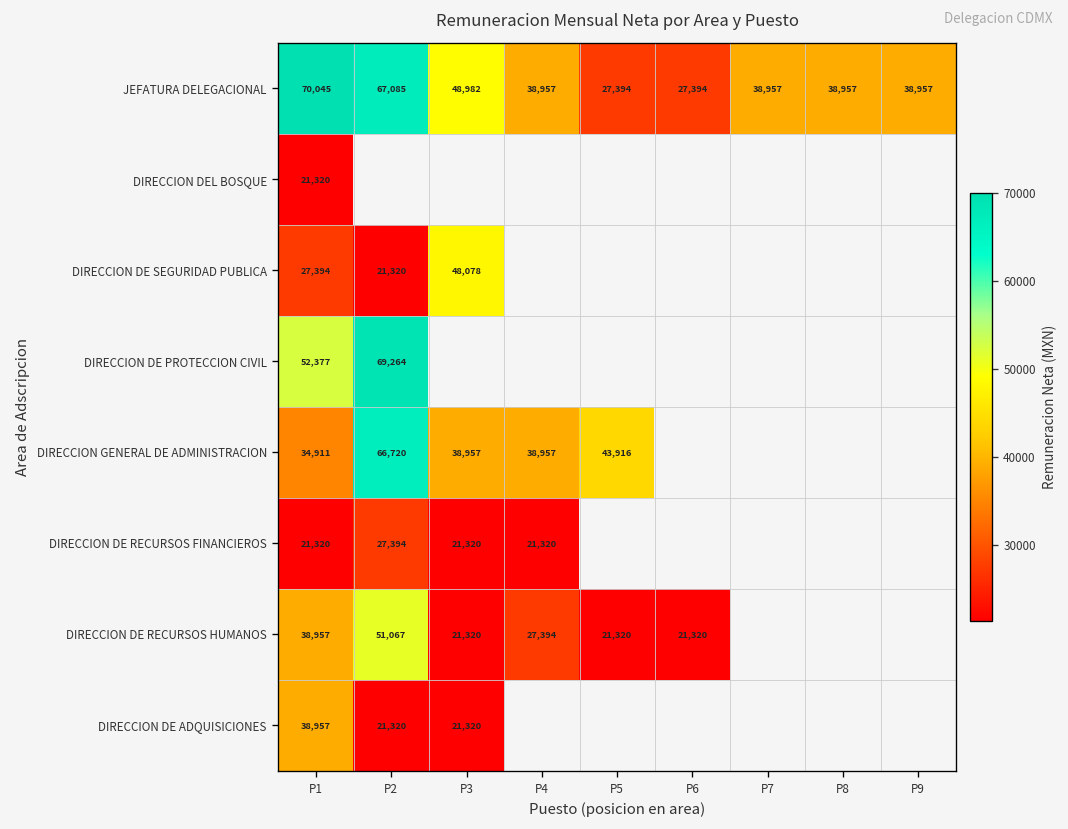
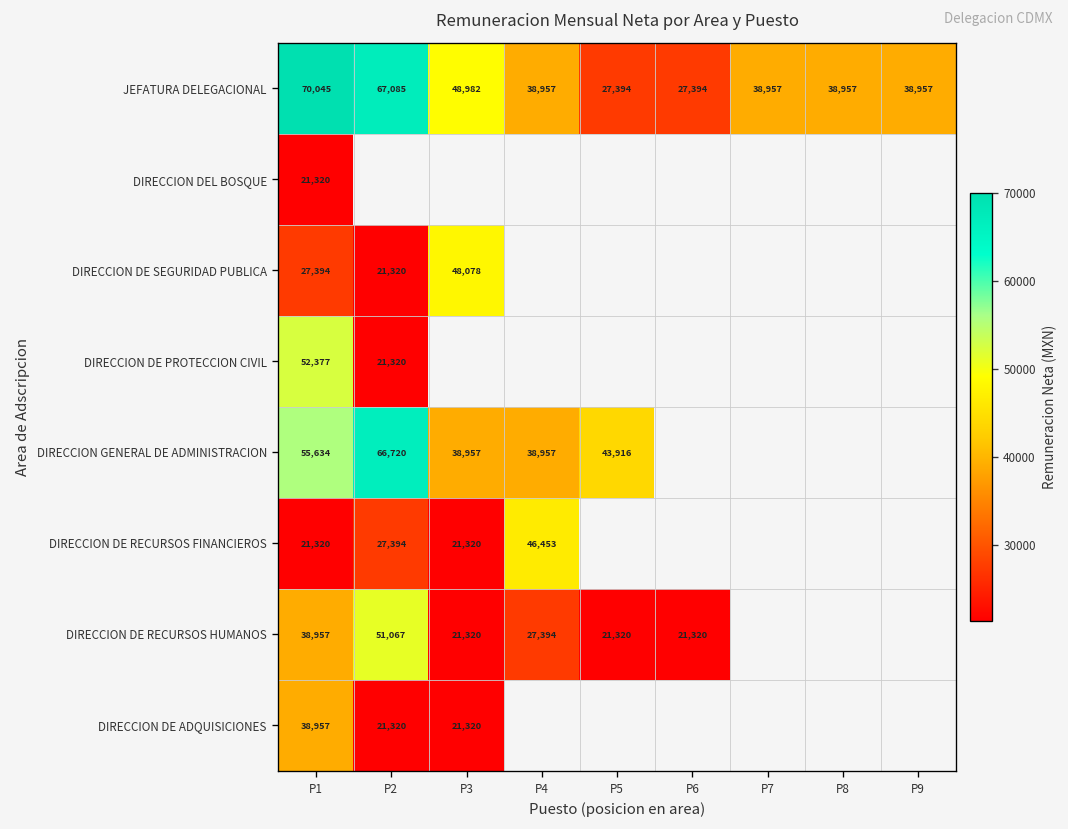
  {
    "JEFATURA DELEGACIONAL": {
      "P1": "70,045",
      "P2": "67,085",
      "P3": "48,982",
      "P4": "38,957",
      "P5": "27,394",
      "P6": "27,394",
      "P7": "38,957",
      "P8": "38,957",
      "P9": "38,957"
    },
    "DIRECCION DEL BOSQUE": {
      "P1": "21,320"
    },
    "DIRECCION DE SEGURIDAD PUBLICA": {
      "P1": "27,394",
      "P2": "21,320",
      "P3": "48,078"
    },
    "DIRECCION DE PROTECCION CIVIL": {
      "P1": "52,377",
-     "P2": "69,264"
+     "P2": "21,320"
    },
    "DIRECCION GENERAL DE ADMINISTRACION": {
-     "P1": "34,911",
+     "P1": "55,634",
      "P2": "66,720",
      "P3": "38,957",
      "P4": "38,957",
      "P5": "43,916"
    },
    "DIRECCION DE RECURSOS FINANCIEROS": {
      "P1": "21,320",
      "P2": "27,394",
      "P3": "21,320",
-     "P4": "21,320"
+     "P4": "46,453"
    },
    "DIRECCION DE RECURSOS HUMANOS": {
      "P1": "38,957",
      "P2": "51,067",
      "P3": "21,320",
      "P4": "27,394",
      "P5": "21,320",
      "P6": "21,320"
    },
    "DIRECCION DE ADQUISICIONES": {
      "P1": "38,957",
      "P2": "21,320",
      "P3": "21,320"
    }
  }
